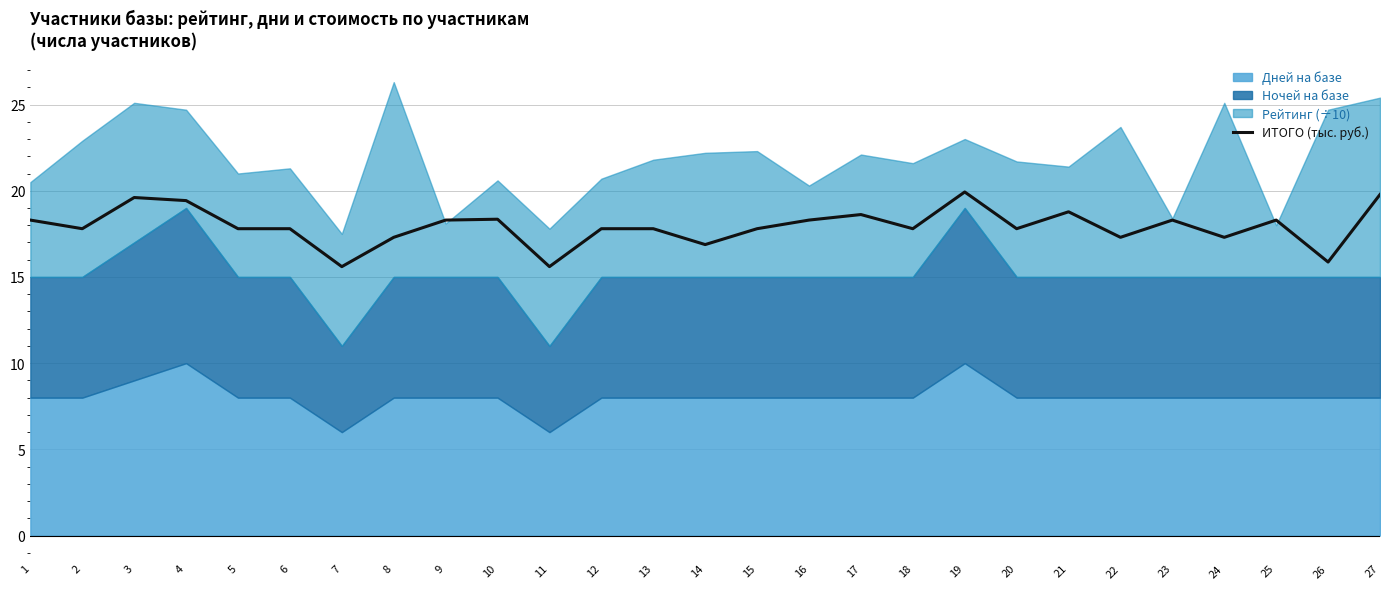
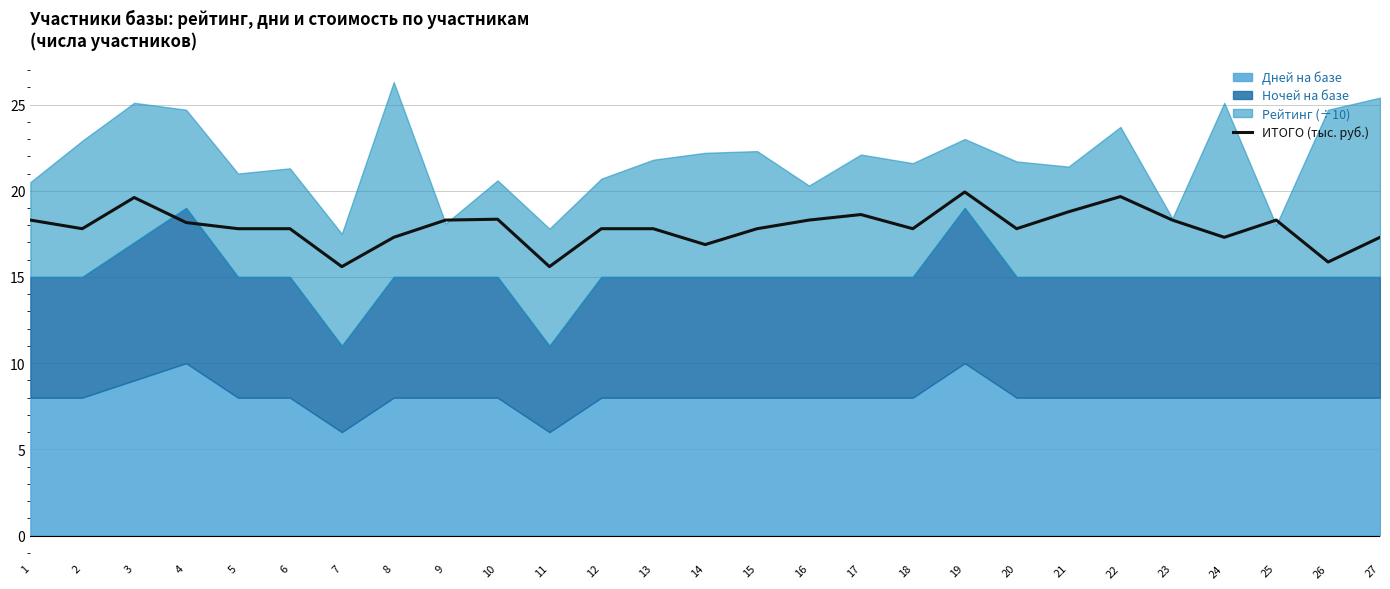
  {
    "ИТОГО (тыс. руб.)": {
      "1": 18.3,
      "2": 17.8,
      "3": 19.6,
-     "4": 19.4,
+     "4": 18.2,
      "5": 17.8,
      "6": 17.8,
      "7": 15.6,
      "8": 17.3,
      "9": 18.3,
      "10": 18.3,
      "11": 15.6,
      "12": 17.8,
      "13": 17.8,
      "14": 16.9,
      "15": 17.8,
      "16": 18.3,
      "17": 18.6,
      "18": 17.8,
      "19": 19.9,
      "20": 17.8,
      "21": 18.8,
-     "22": 17.3,
+     "22": 19.7,
      "24": 17.3,
      "25": 18.3,
      "26": 15.9,
-     "27": 19.8
+     "27": 17.3
    }
  }
